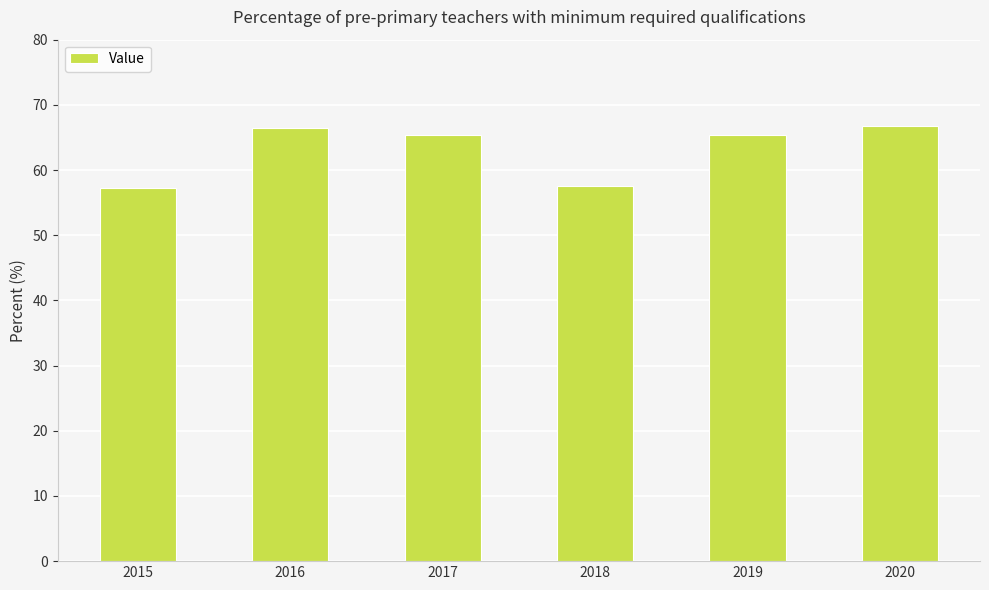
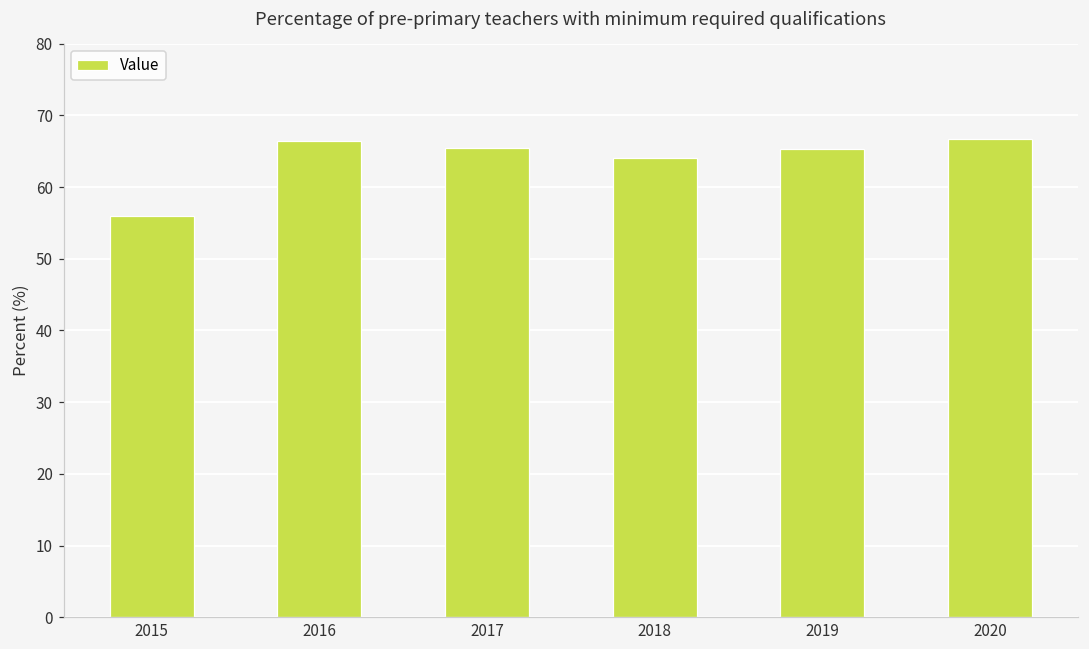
  {
-   "2015": 57,
+   "2015": 56,
    "2016": 66,
    "2017": 65,
-   "2018": 58,
+   "2018": 64,
    "2019": 65,
    "2020": 67
  }
